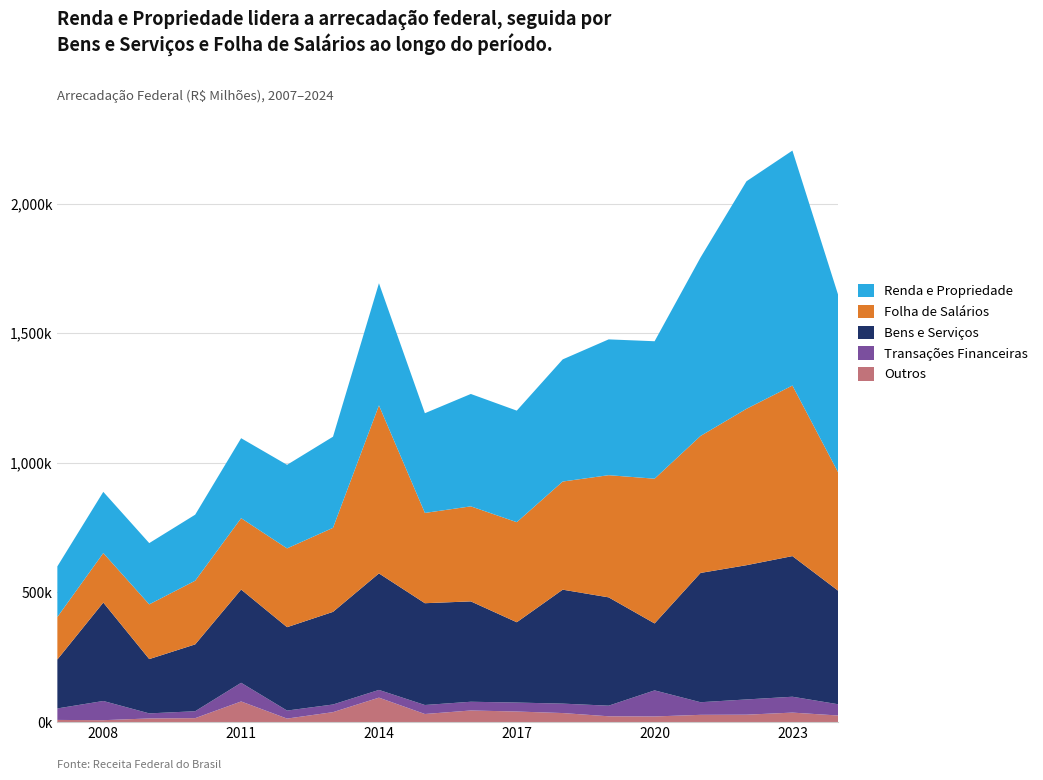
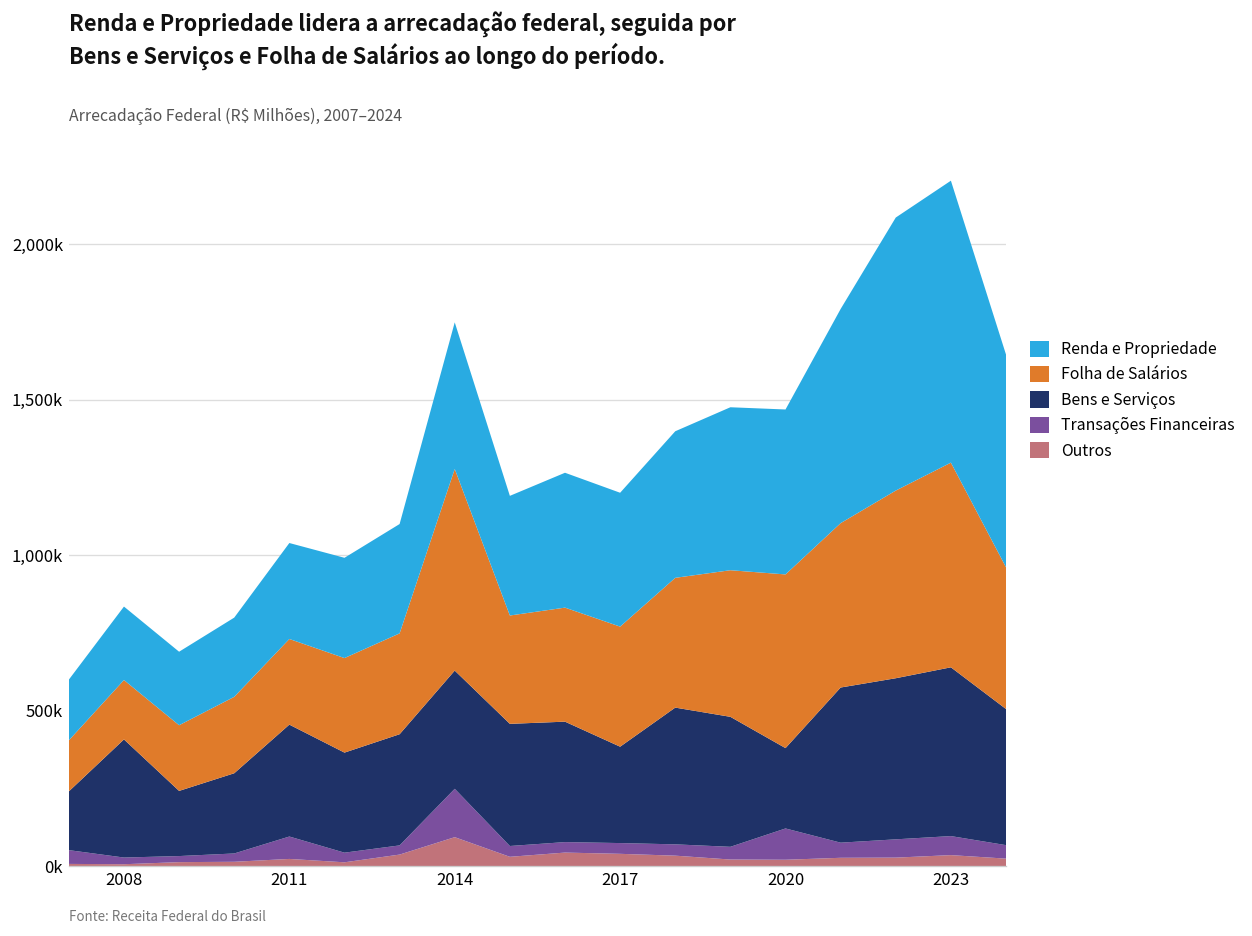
  {
    "Outros": {
-     "2011": "80,000"
+     "2011": "20,000"
    },
    "Transações Financeiras": {
-     "2008": "70,000",
-     "2014": "30,000"
+     "2008": "20,000",
+     "2014": "160,000"
    },
    "Bens e Serviços": {
-     "2014": "450,000"
+     "2014": "380,000"
    },
    "Renda e Propriedade": {
      "2008": "240,000",
      "2011": "310,000",
      "2014": "470,000",
      "2017": "430,000",
      "2020": "530,000",
      "2023": "910,000"
    }
  }
